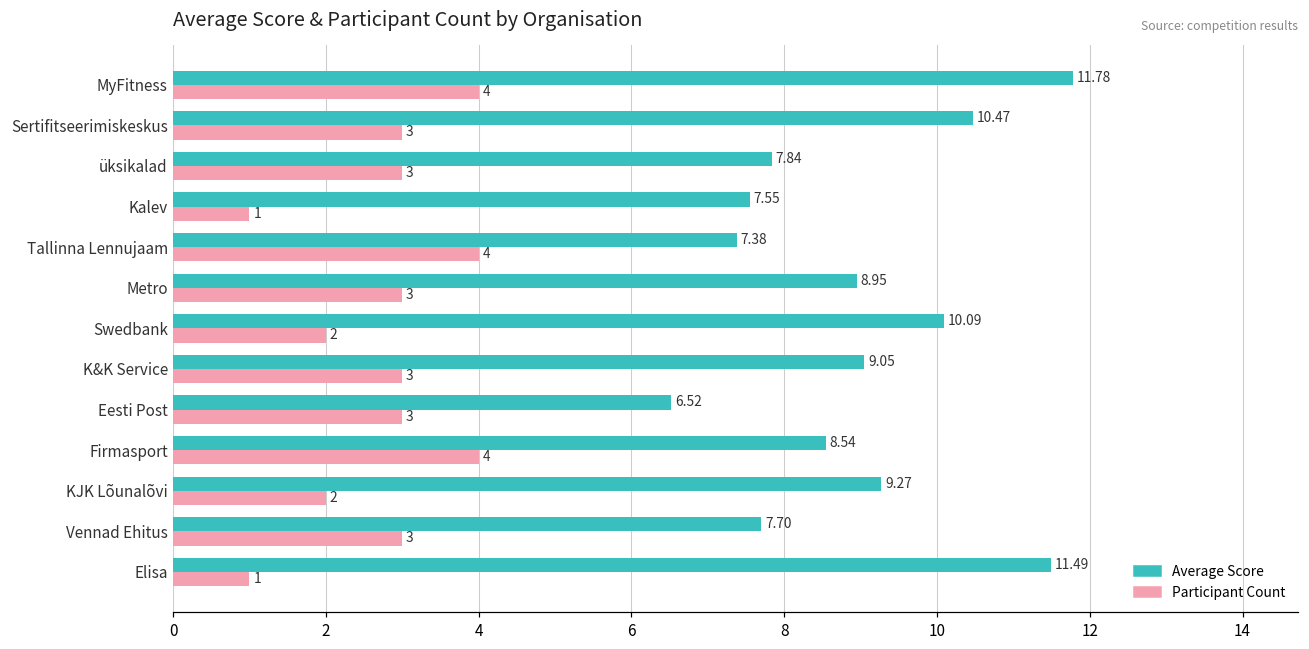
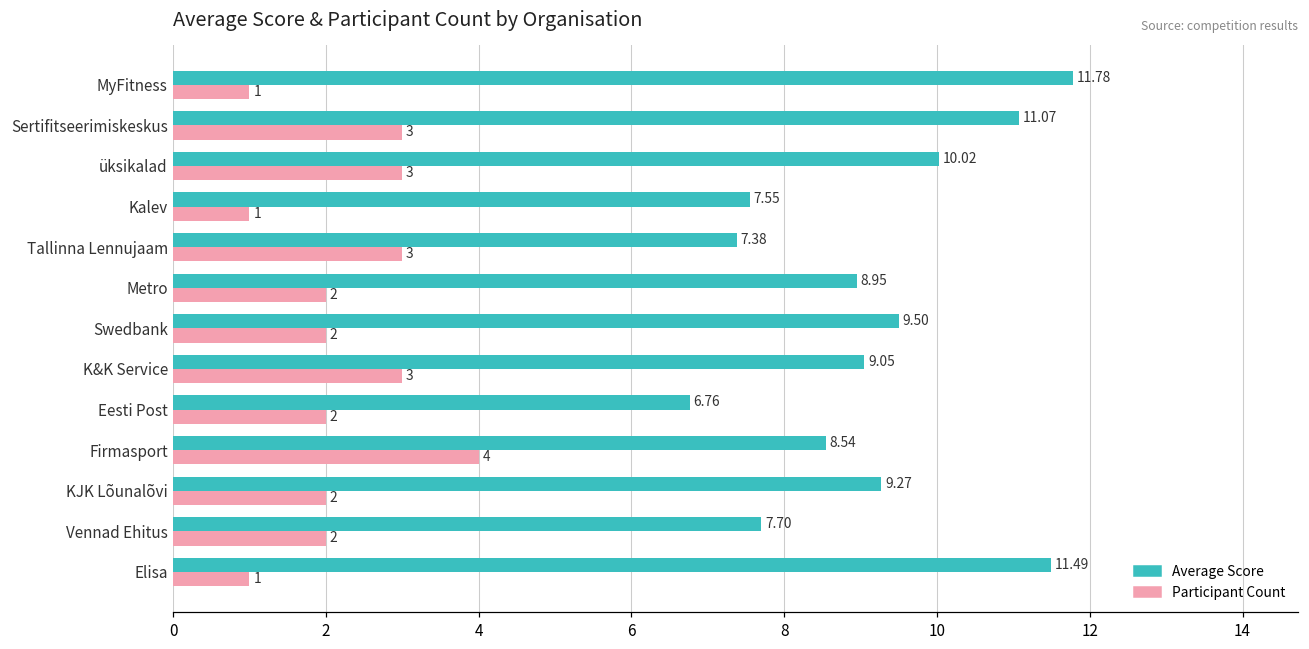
  {
    "Average Score": {
      "MyFitness": 11.78,
-     "Sertifitseerimiskeskus": 10.47,
-     "üksikalad": 7.84,
+     "Sertifitseerimiskeskus": 11.07,
+     "üksikalad": 10.02,
      "Kalev": 7.55,
      "Tallinna Lennujaam": 7.38,
      "Metro": 8.95,
-     "Swedbank": 10.09,
+     "Swedbank": 9.50,
      "K&K Service": 9.05,
-     "Eesti Post": 6.52,
+     "Eesti Post": 6.76,
      "Firmasport": 8.54,
      "KJK Lõunalõvi": 9.27,
      "Vennad Ehitus": 7.70,
      "Elisa": 11.49
    },
    "Participant Count": {
-     "MyFitness": 4,
+     "MyFitness": 1,
      "Sertifitseerimiskeskus": 3,
      "üksikalad": 3,
      "Kalev": 1,
-     "Tallinna Lennujaam": 4,
-     "Metro": 3,
+     "Tallinna Lennujaam": 3,
+     "Metro": 2,
      "Swedbank": 2,
      "K&K Service": 3,
-     "Eesti Post": 3,
+     "Eesti Post": 2,
      "Firmasport": 4,
      "KJK Lõunalõvi": 2,
-     "Vennad Ehitus": 3,
+     "Vennad Ehitus": 2,
      "Elisa": 1
    }
  }
